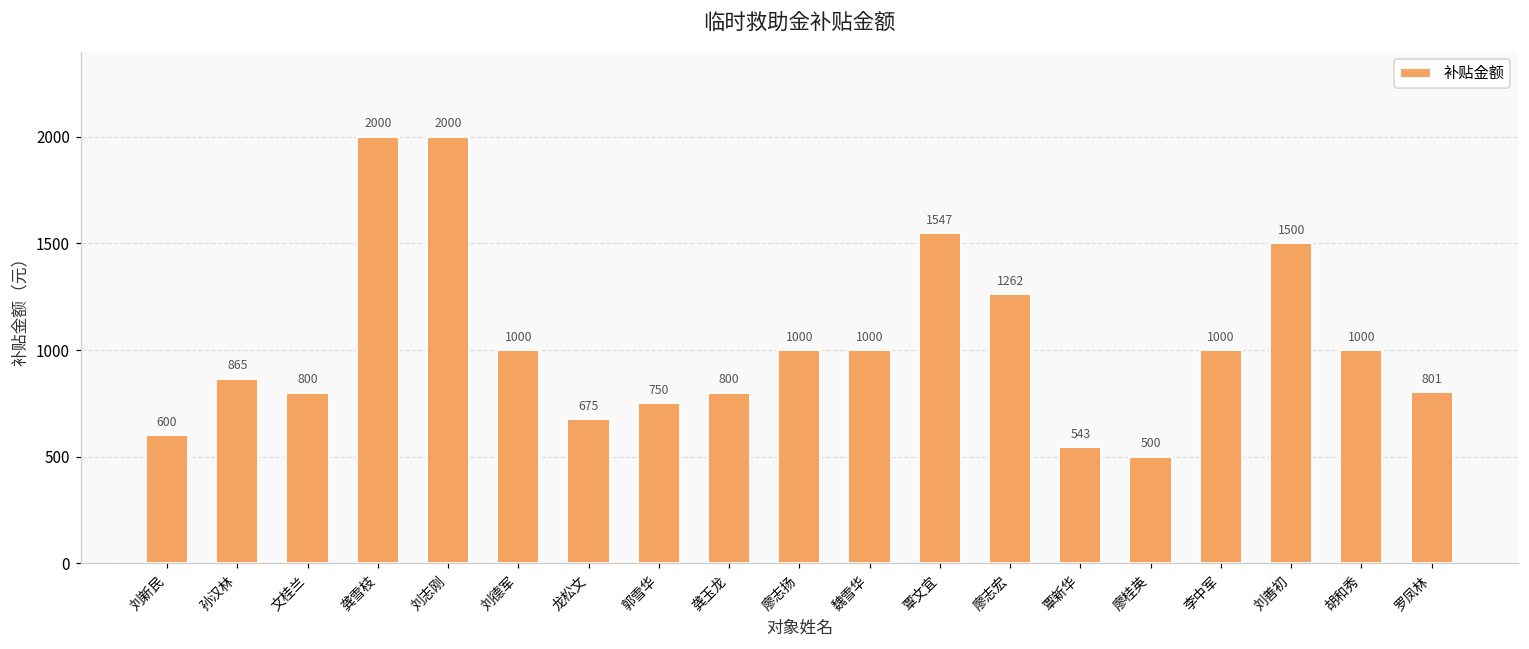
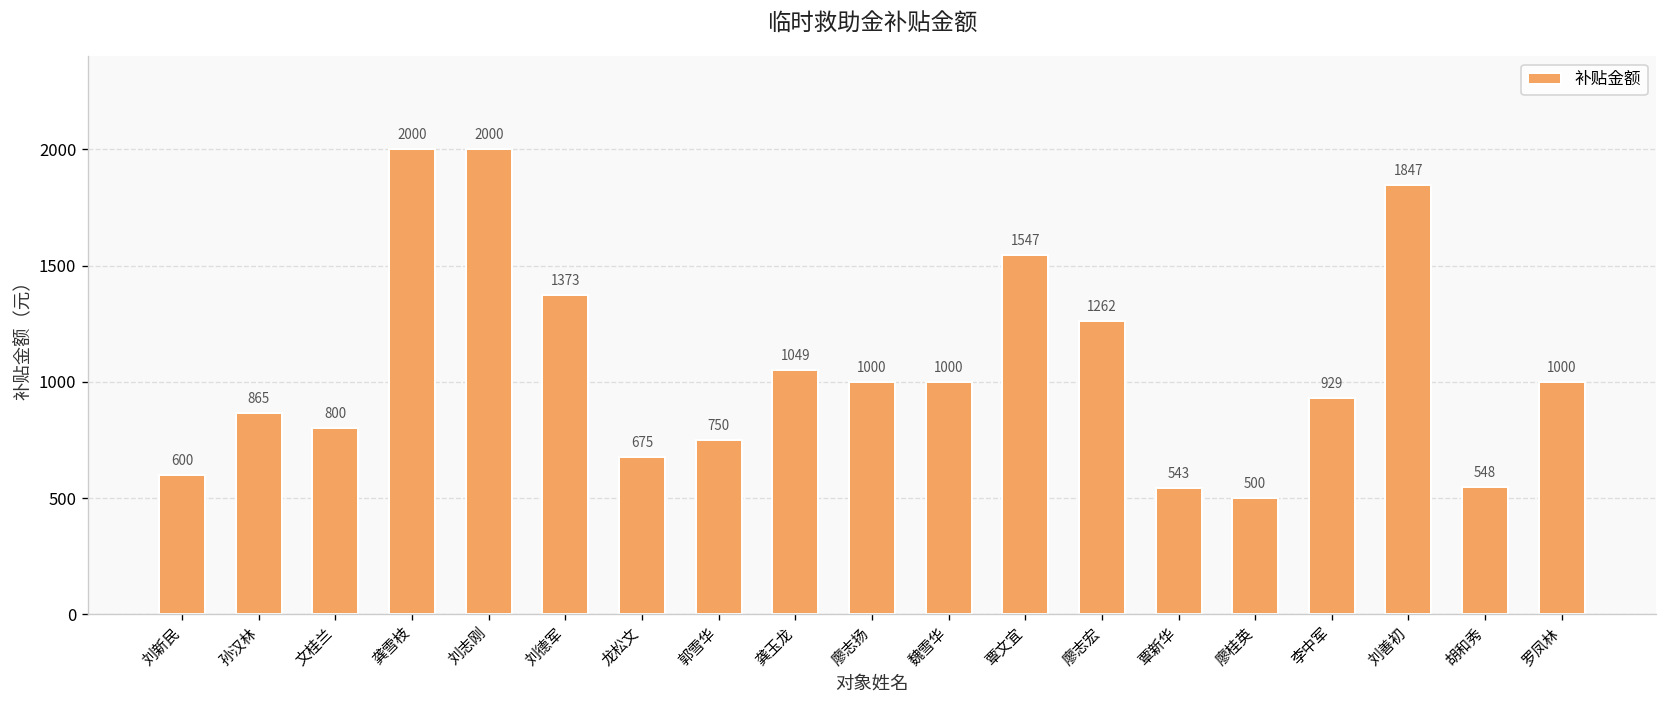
  {
    "刘新民": 600,
    "孙汉林": 865,
    "文桂兰": 800,
    "龚雪枝": 2000,
    "刘志刚": 2000,
-   "刘德军": 1000,
+   "刘德军": 1373,
    "龙松文": 675,
    "郭雪华": 750,
-   "龚玉龙": 800,
+   "龚玉龙": 1049,
    "廖志扬": 1000,
    "魏雪华": 1000,
    "覃文宜": 1547,
    "廖志宏": 1262,
    "覃新华": 543,
    "廖桂英": 500,
-   "李中军": 1000,
-   "刘善初": 1500,
-   "胡和秀": 1000,
-   "罗凤林": 801
+   "李中军": 929,
+   "刘善初": 1847,
+   "胡和秀": 548,
+   "罗凤林": 1000
  }
